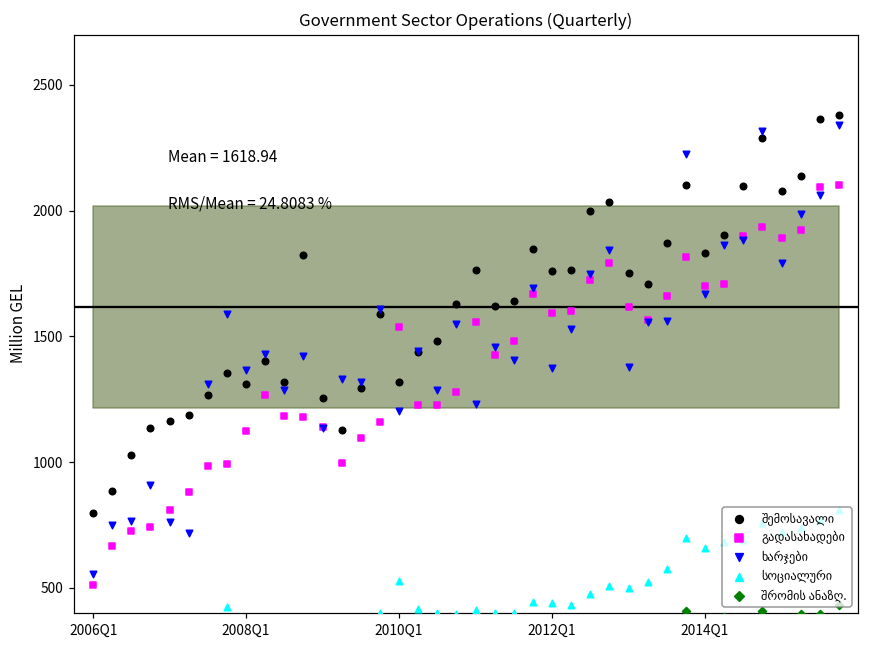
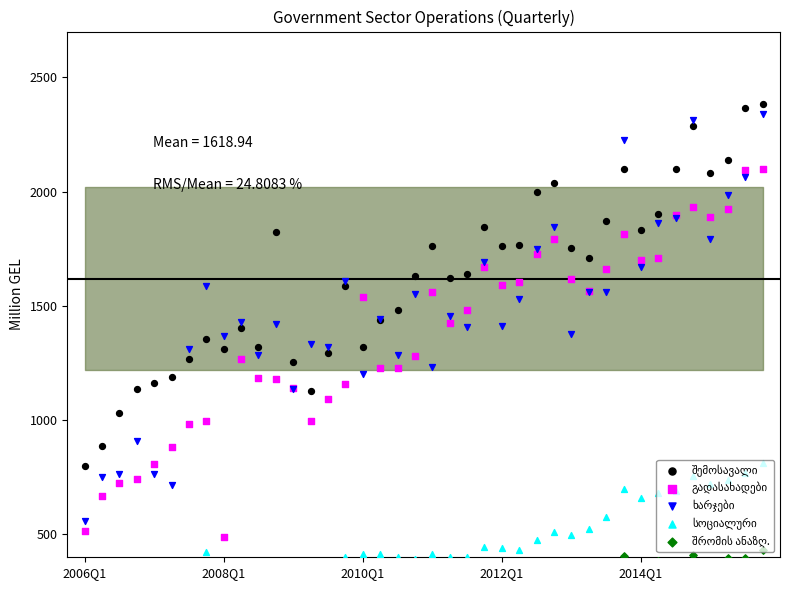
  {
    "გადასახადები": {
-     "2008Q1": 1120
+     "2008Q1": 490
    },
    "ხარჯები": {
-     "2012Q1": 1370
+     "2012Q1": 1410
    },
    "სოციალური": {
-     "2010Q1": 530
+     "2010Q1": 410
    }
  }
